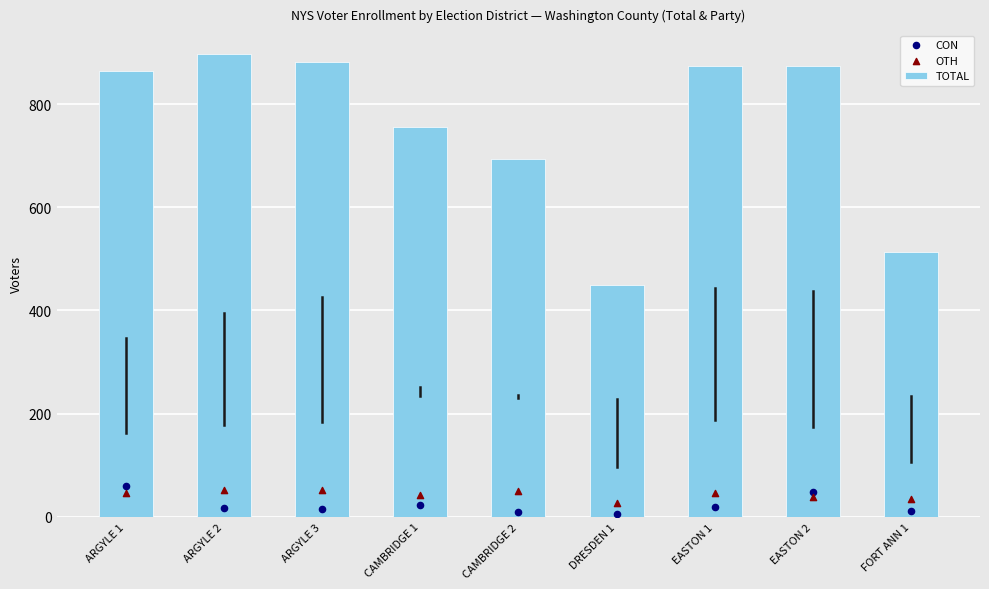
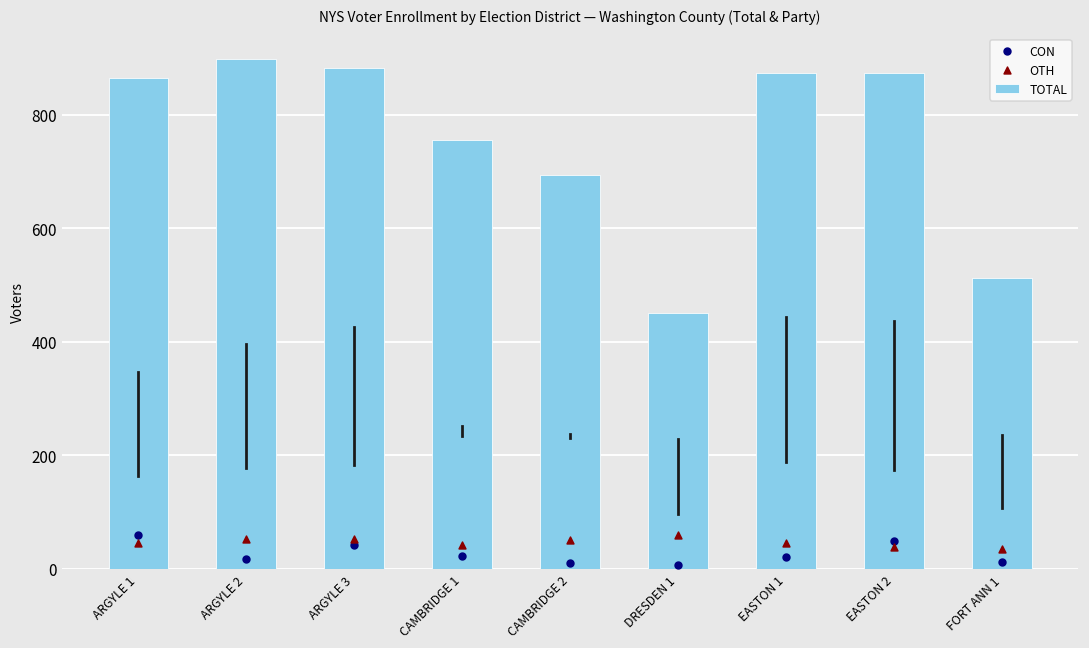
  {
    "TOTAL": {
      "ARGYLE 1": 860,
      "ARGYLE 2": 900,
      "ARGYLE 3": 880,
      "CAMBRIDGE 1": 760,
      "CAMBRIDGE 2": 690,
      "DRESDEN 1": 450,
      "EASTON 1": 870,
      "EASTON 2": 870,
      "FORT ANN 1": 510
    },
    "CON": {
-     "ARGYLE 3": 20
+     "ARGYLE 3": 40
    },
    "OTH": {
-     "DRESDEN 1": 30
+     "DRESDEN 1": 60
    }
  }
